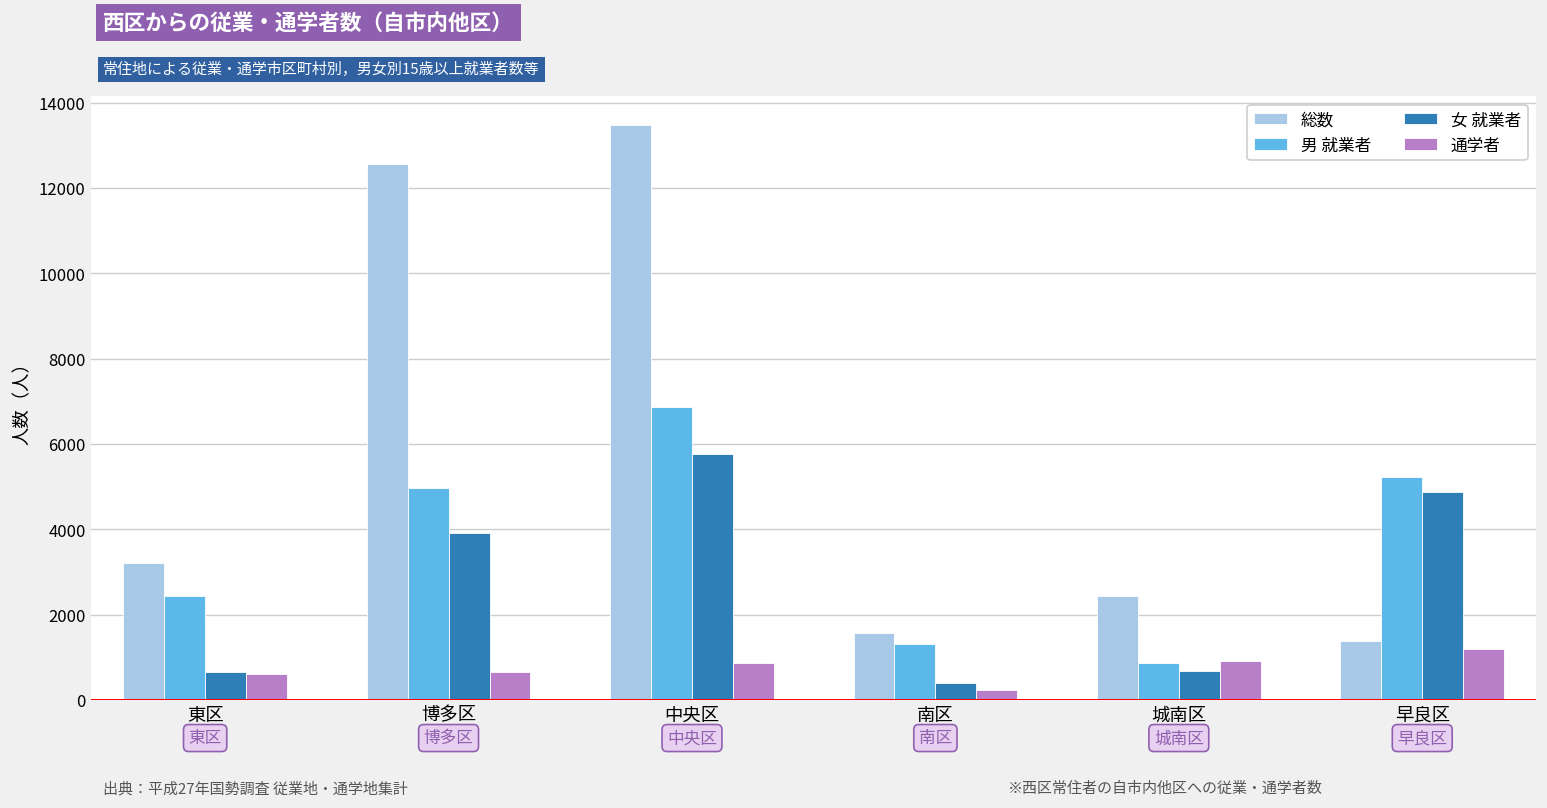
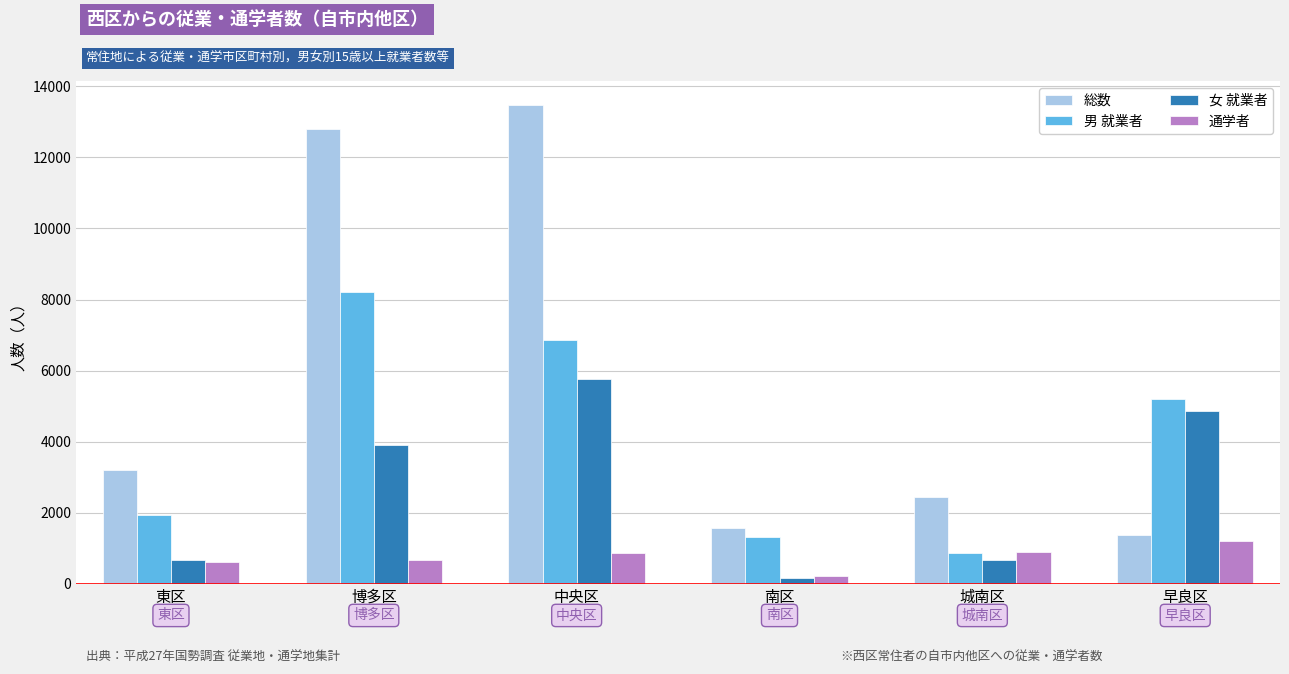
  {
    "総数": {
      "東区": 3200,
-     "博多区": 12600,
+     "博多区": 12800,
      "中央区": 13500,
      "南区": 1600,
      "城南区": 2400,
      "早良区": 1400
    },
    "男 就業者": {
-     "東区": 2400,
-     "博多区": 5000,
+     "東区": 1900,
+     "博多区": 8200,
      "中央区": 6900,
      "南区": 1300,
      "城南区": 900,
      "早良区": 5200
    },
    "女 就業者": {
      "東区": 700,
      "博多区": 3900,
      "中央区": 5800,
-     "南区": 400,
+     "南区": 200,
      "城南区": 700,
      "早良区": 4900
    },
    "通学者": {
      "東区": 600,
      "博多区": 700,
      "中央区": 900,
      "南区": 200,
      "城南区": 900,
      "早良区": 1200
    }
  }
